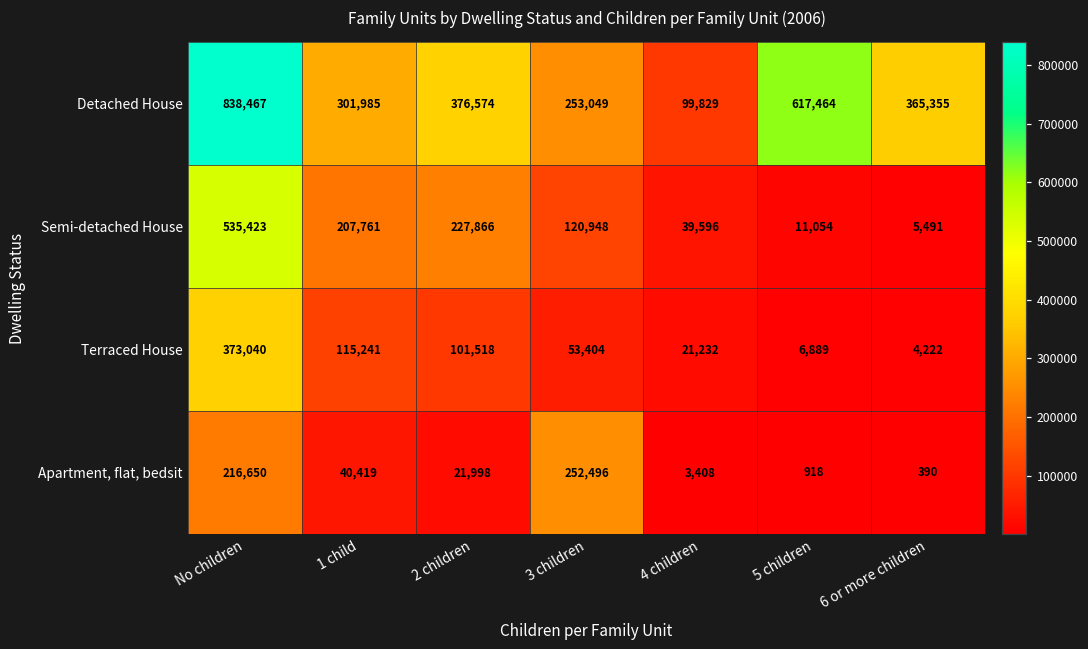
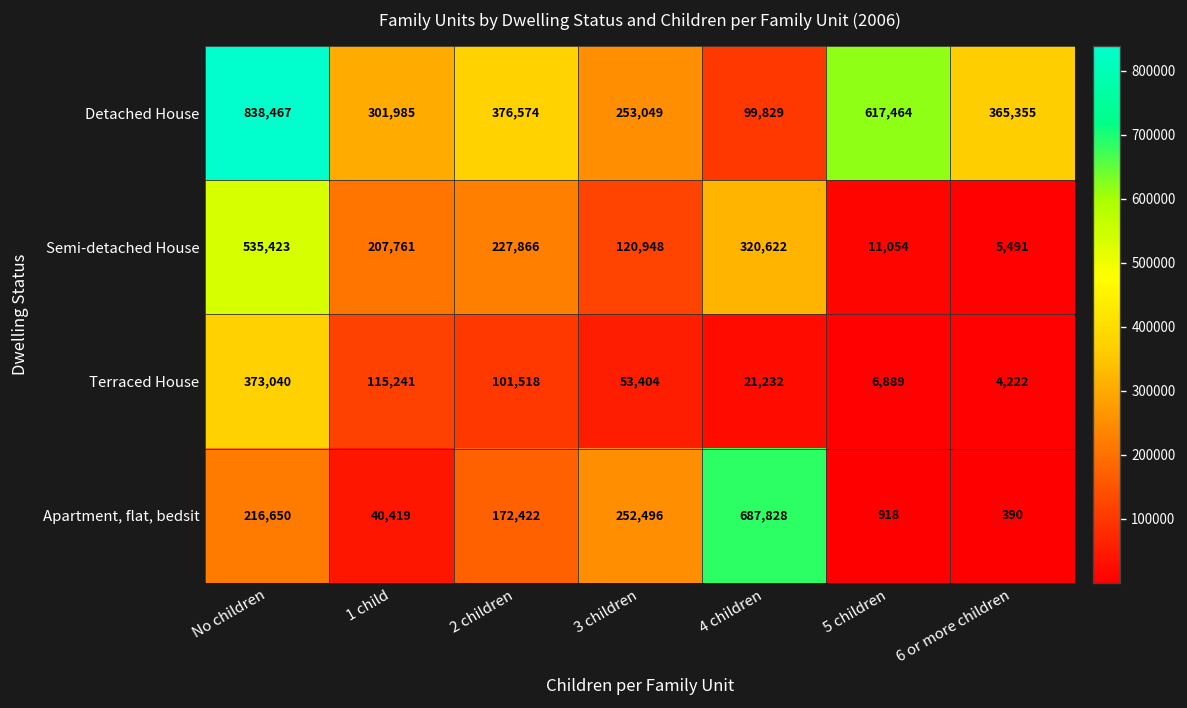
  {
    "Detached House": {
      "No children": "838,467",
      "1 child": "301,985",
      "2 children": "376,574",
      "3 children": "253,049",
      "4 children": "99,829",
      "5 children": "617,464",
      "6 or more children": "365,355"
    },
    "Semi-detached House": {
      "No children": "535,423",
      "1 child": "207,761",
      "2 children": "227,866",
      "3 children": "120,948",
-     "4 children": "39,596",
+     "4 children": "320,622",
      "5 children": "11,054",
      "6 or more children": "5,491"
    },
    "Terraced House": {
      "No children": "373,040",
      "1 child": "115,241",
      "2 children": "101,518",
      "3 children": "53,404",
      "4 children": "21,232",
      "5 children": "6,889",
      "6 or more children": "4,222"
    },
    "Apartment, flat, bedsit": {
      "No children": "216,650",
      "1 child": "40,419",
-     "2 children": "21,998",
+     "2 children": "172,422",
      "3 children": "252,496",
-     "4 children": "3,408",
+     "4 children": "687,828",
      "5 children": "918",
      "6 or more children": "390"
    }
  }
